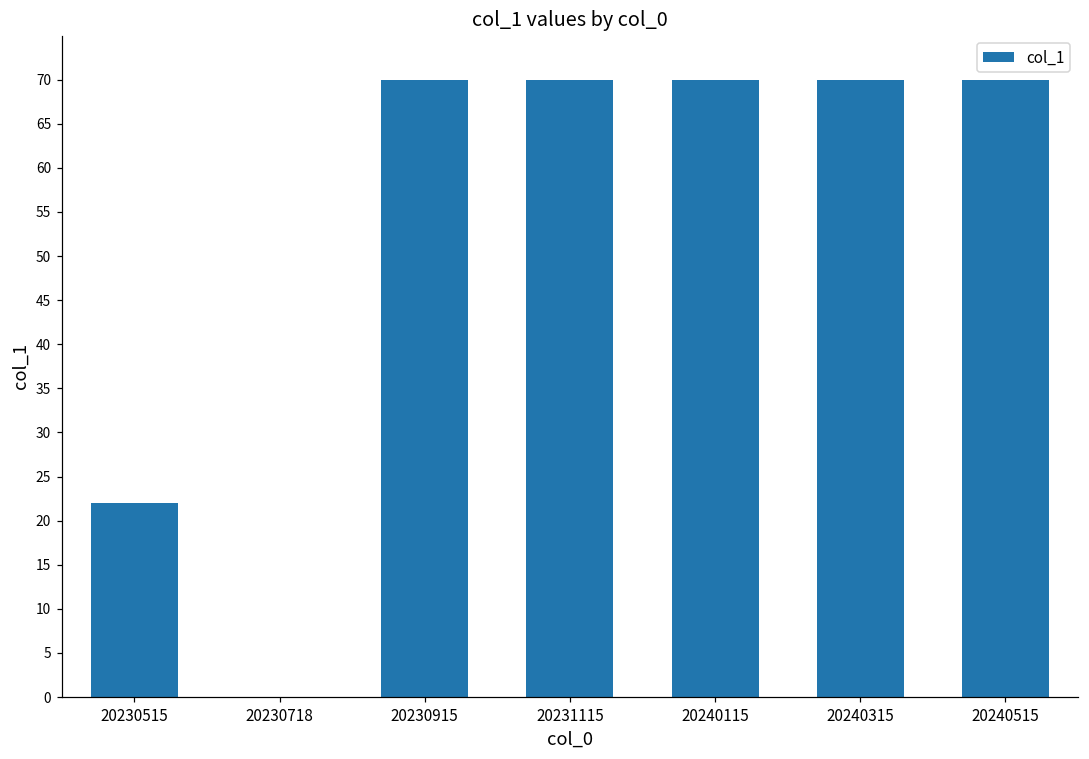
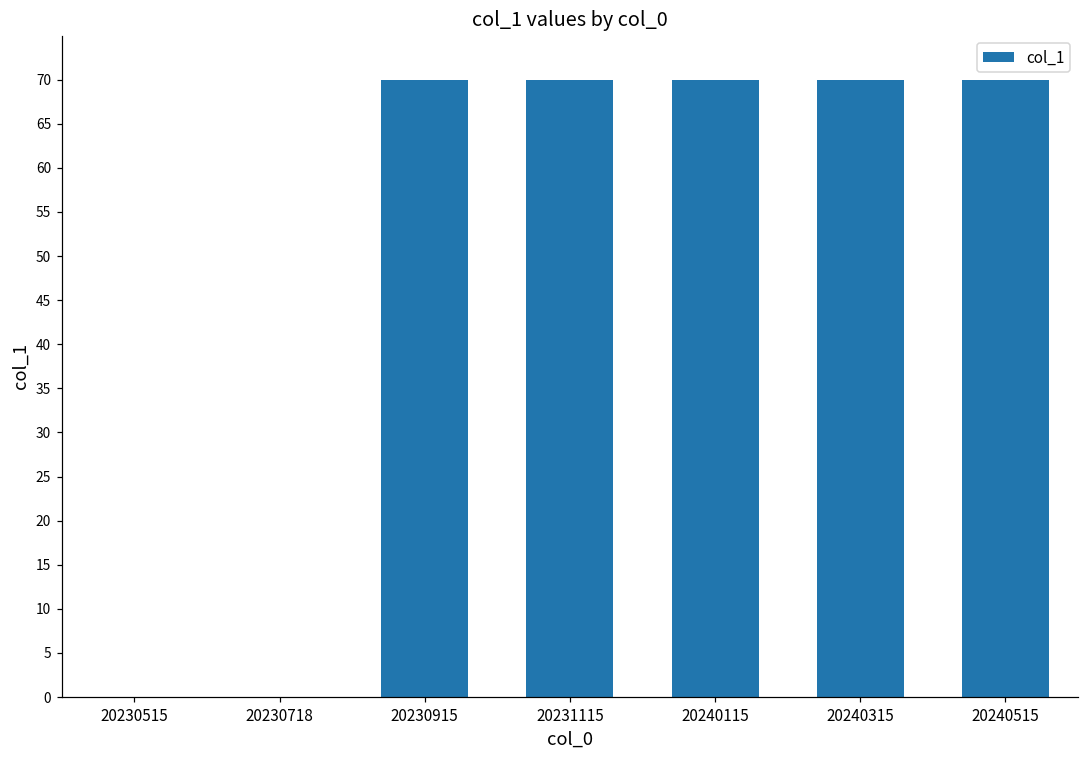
  {
-   "20230515": 22,
+   "20230515": 0,
    "20230718": 0,
    "20230915": 70,
    "20231115": 70,
    "20240115": 70,
    "20240315": 70,
    "20240515": 70
  }
